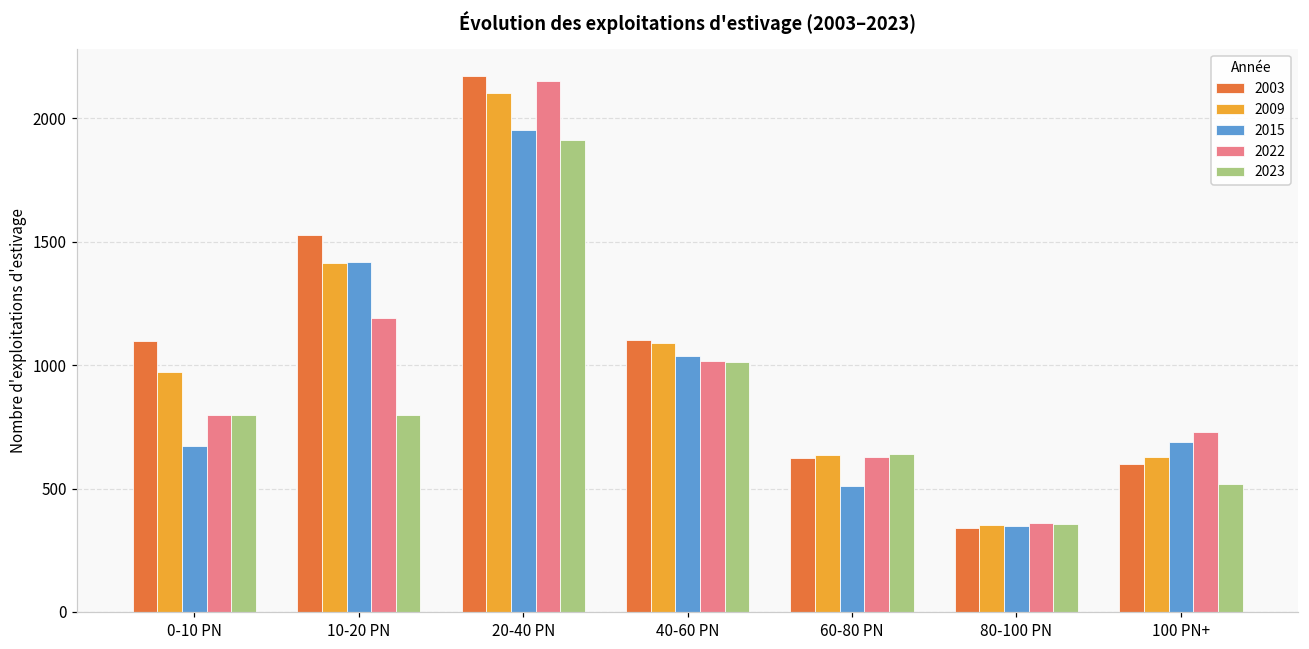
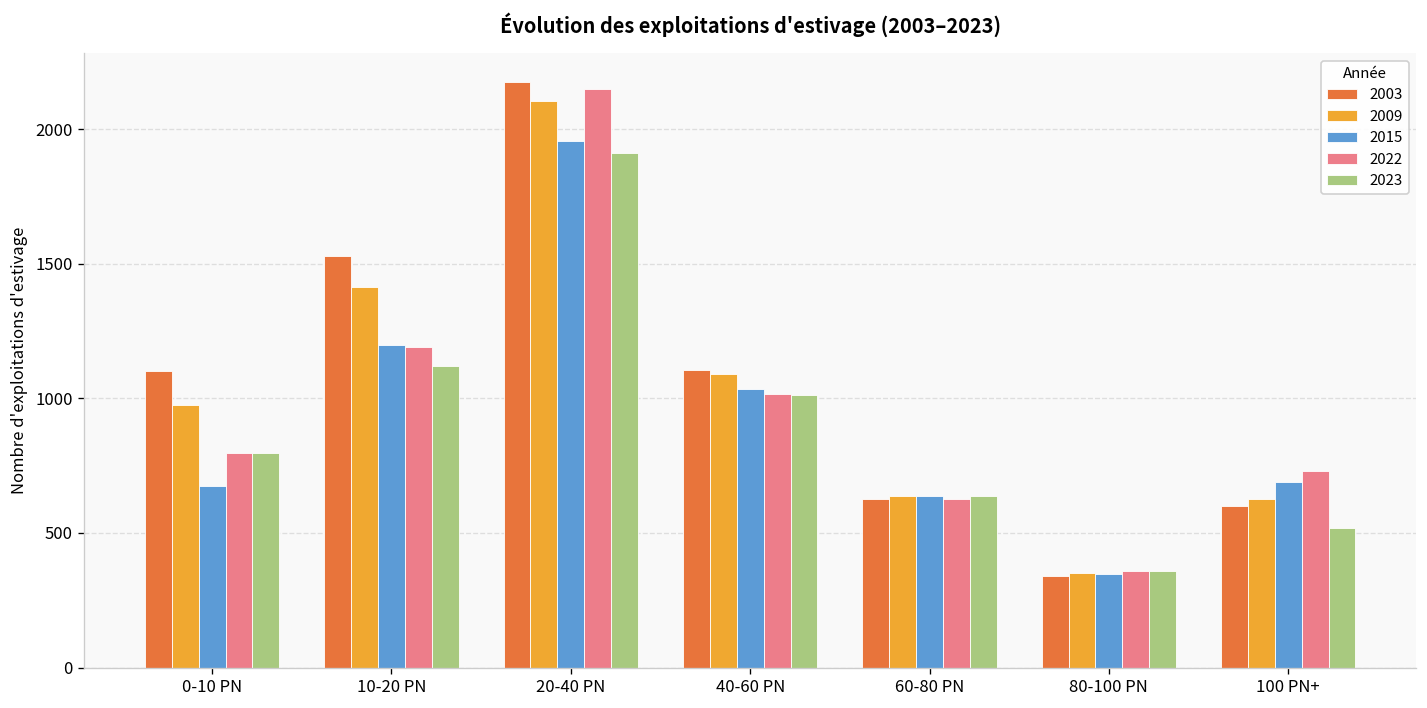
  {
    "2015": {
      "0-10 PN": 670,
-     "10-20 PN": 1420,
+     "10-20 PN": 1200,
      "20-40 PN": 1960,
      "40-60 PN": 1040,
-     "60-80 PN": 510,
+     "60-80 PN": 640,
      "80-100 PN": 350,
      "100 PN+": 690
    },
    "2022": {
      "0-10 PN": 800,
      "10-20 PN": 1190,
      "20-40 PN": 2150,
      "40-60 PN": 1020,
      "60-80 PN": 630,
      "80-100 PN": 360,
      "100 PN+": 730
    },
    "2023": {
      "0-10 PN": 800,
-     "10-20 PN": 800,
+     "10-20 PN": 1120,
      "20-40 PN": 1910,
      "40-60 PN": 1010,
      "60-80 PN": 640,
      "80-100 PN": 360,
      "100 PN+": 520
    }
  }
